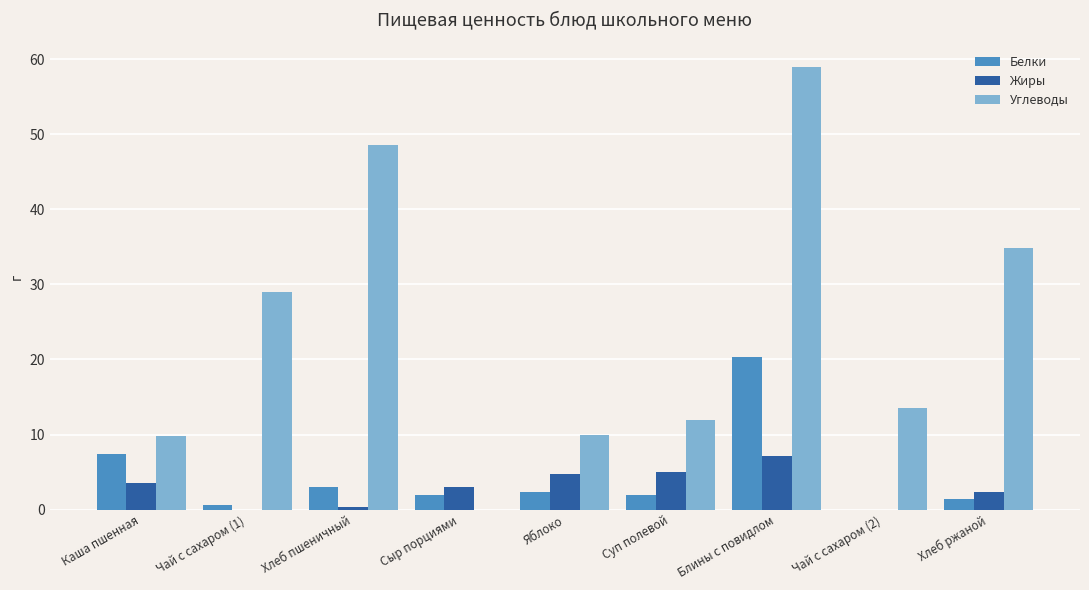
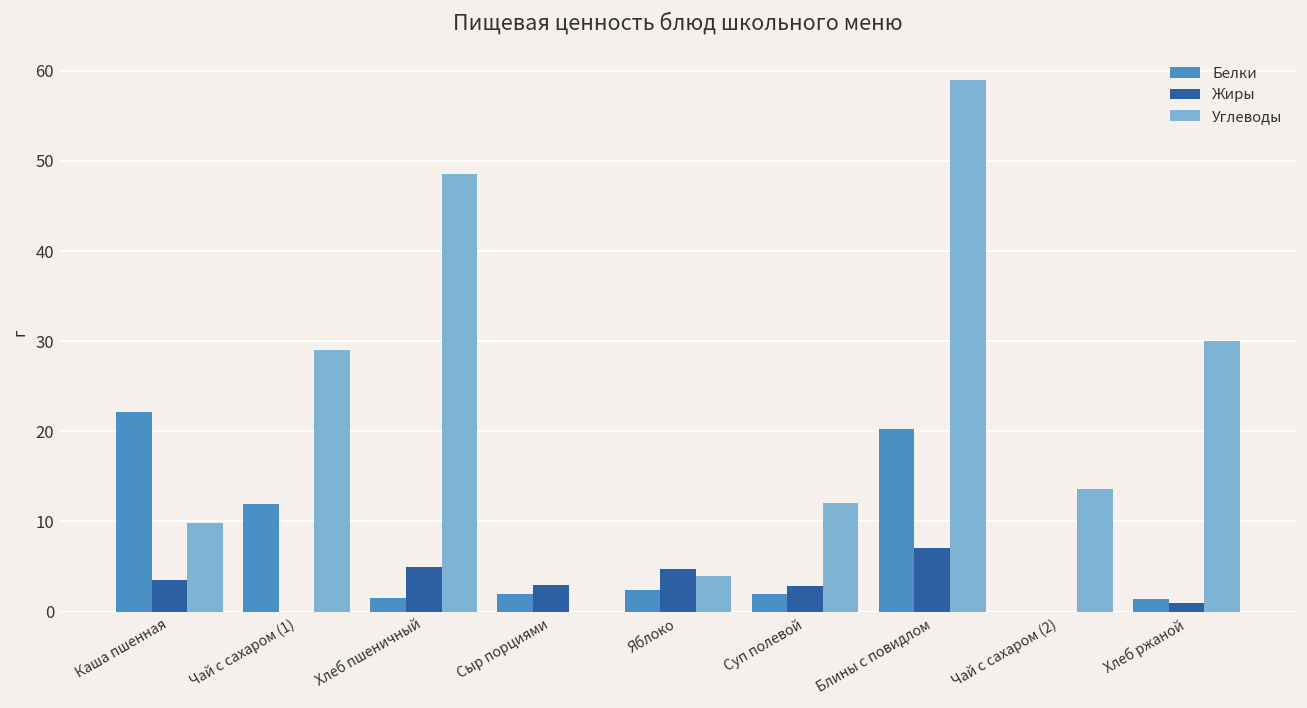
  {
    "Белки": {
-     "Каша пшенная": 7,
-     "Чай с сахаром (1)": 1,
-     "Хлеб пшеничный": 3,
+     "Каша пшенная": 22,
+     "Чай с сахаром (1)": 12,
+     "Хлеб пшеничный": 2,
      "Сыр порциями": 2,
      "Яблоко": 2,
      "Суп полевой": 2,
      "Блины с повидлом": 20,
      "Чай с сахаром (2)": 0,
      "Хлеб ржаной": 1
    },
    "Жиры": {
      "Каша пшенная": 4,
      "Чай с сахаром (1)": 0,
-     "Хлеб пшеничный": 0,
+     "Хлеб пшеничный": 5,
      "Сыр порциями": 3,
      "Яблоко": 5,
-     "Суп полевой": 5,
+     "Суп полевой": 3,
      "Блины с повидлом": 7,
      "Чай с сахаром (2)": 0,
-     "Хлеб ржаной": 2
+     "Хлеб ржаной": 1
    },
    "Углеводы": {
      "Каша пшенная": 10,
      "Чай с сахаром (1)": 29,
      "Хлеб пшеничный": 49,
      "Сыр порциями": 0,
-     "Яблоко": 10,
+     "Яблоко": 4,
      "Суп полевой": 12,
      "Блины с повидлом": 59,
      "Чай с сахаром (2)": 14,
-     "Хлеб ржаной": 35
+     "Хлеб ржаной": 30
    }
  }
